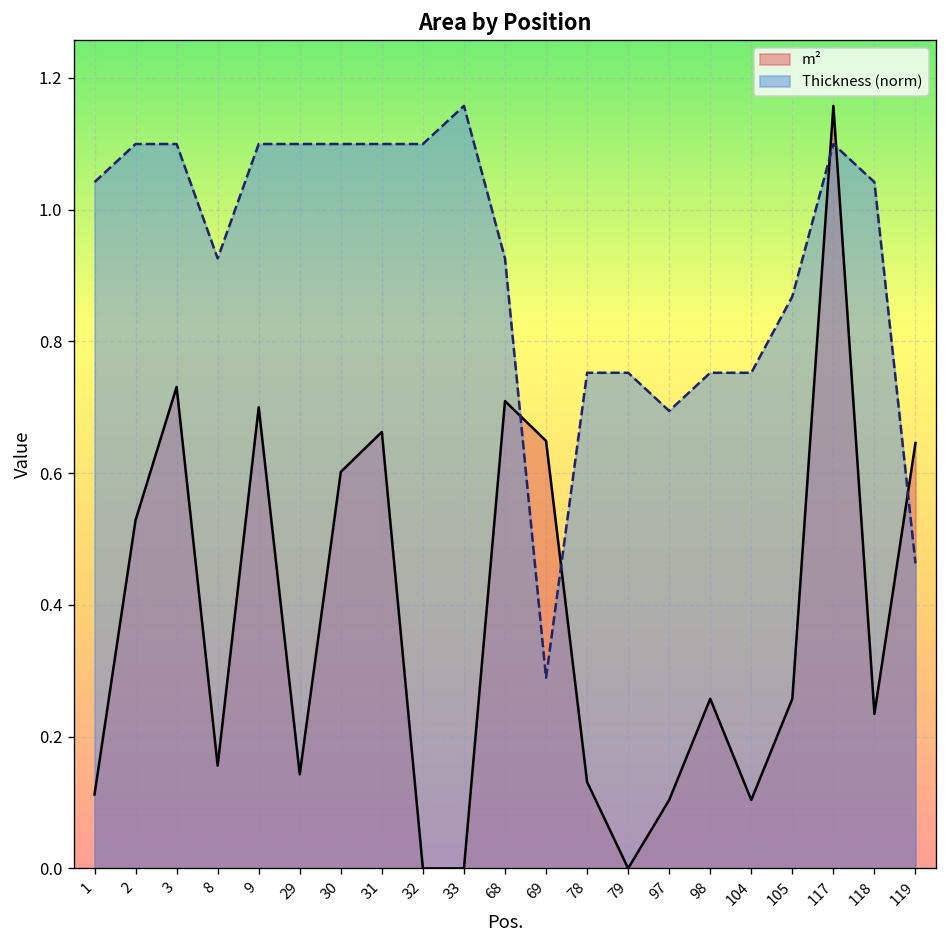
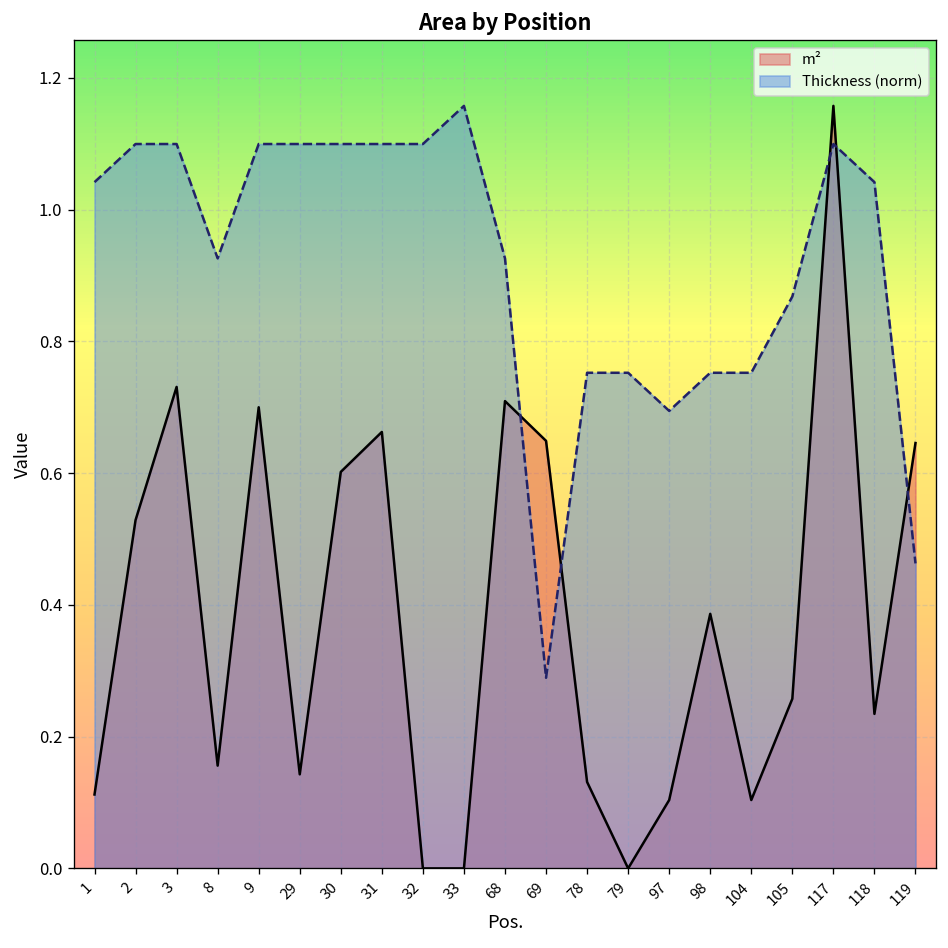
  {
    "m²": {
      "1": 0.11,
      "2": 0.53,
      "3": 0.73,
      "8": 0.16,
      "9": 0.70,
      "29": 0.14,
      "30": 0.60,
      "31": 0.66,
      "32": 0.00,
      "33": 0.00,
      "68": 0.71,
      "69": 0.65,
      "78": 0.13,
      "79": 0.00,
      "97": 0.10,
-     "98": 0.26,
+     "98": 0.39,
      "104": 0.10,
      "105": 0.26,
      "117": 1.16,
      "118": 0.23,
      "119": 0.65
    },
    "Thickness (norm)": {
      "1": 1.04,
      "2": 1.10,
      "3": 1.10,
      "8": 0.93,
      "9": 1.10,
      "29": 1.10,
      "30": 1.10,
      "31": 1.10,
      "32": 1.10,
      "33": 1.16,
      "68": 0.93,
      "69": 0.29,
      "78": 0.75,
      "79": 0.75,
      "97": 0.69,
      "98": 0.75,
      "104": 0.75,
      "105": 0.87,
      "117": 1.10,
      "118": 1.04,
      "119": 0.46
    }
  }
